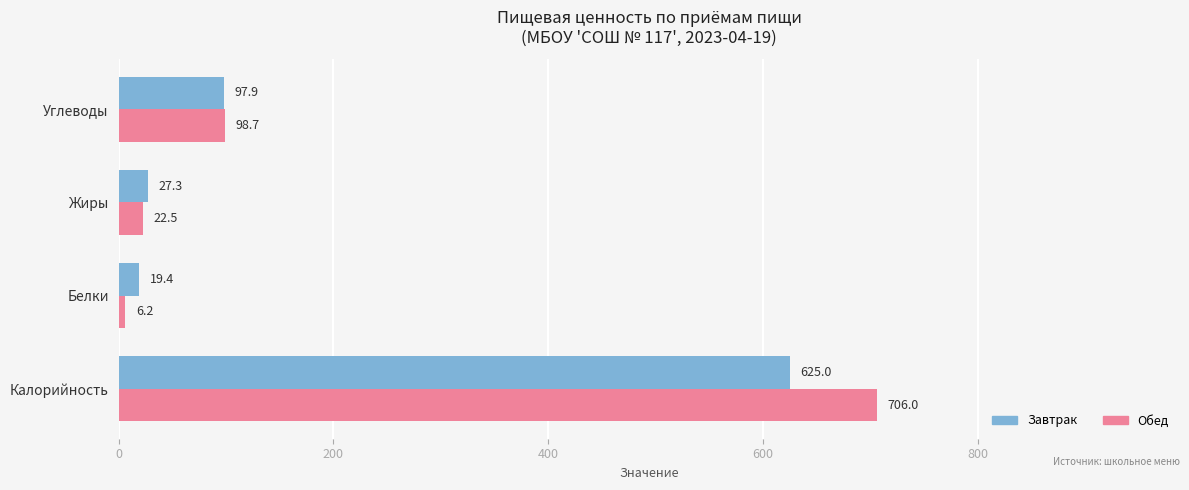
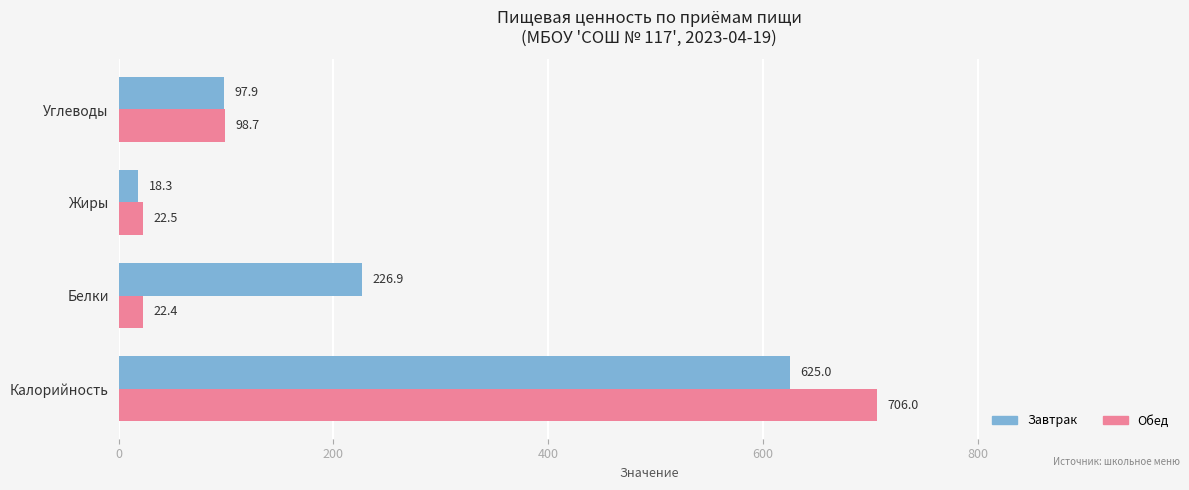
  {
    "Завтрак": {
      "Углеводы": 97.9,
-     "Жиры": 27.3,
-     "Белки": 19.4,
+     "Жиры": 18.3,
+     "Белки": 226.9,
      "Калорийность": 625.0
    },
    "Обед": {
      "Углеводы": 98.7,
      "Жиры": 22.5,
-     "Белки": 6.2,
+     "Белки": 22.4,
      "Калорийность": 706.0
    }
  }
